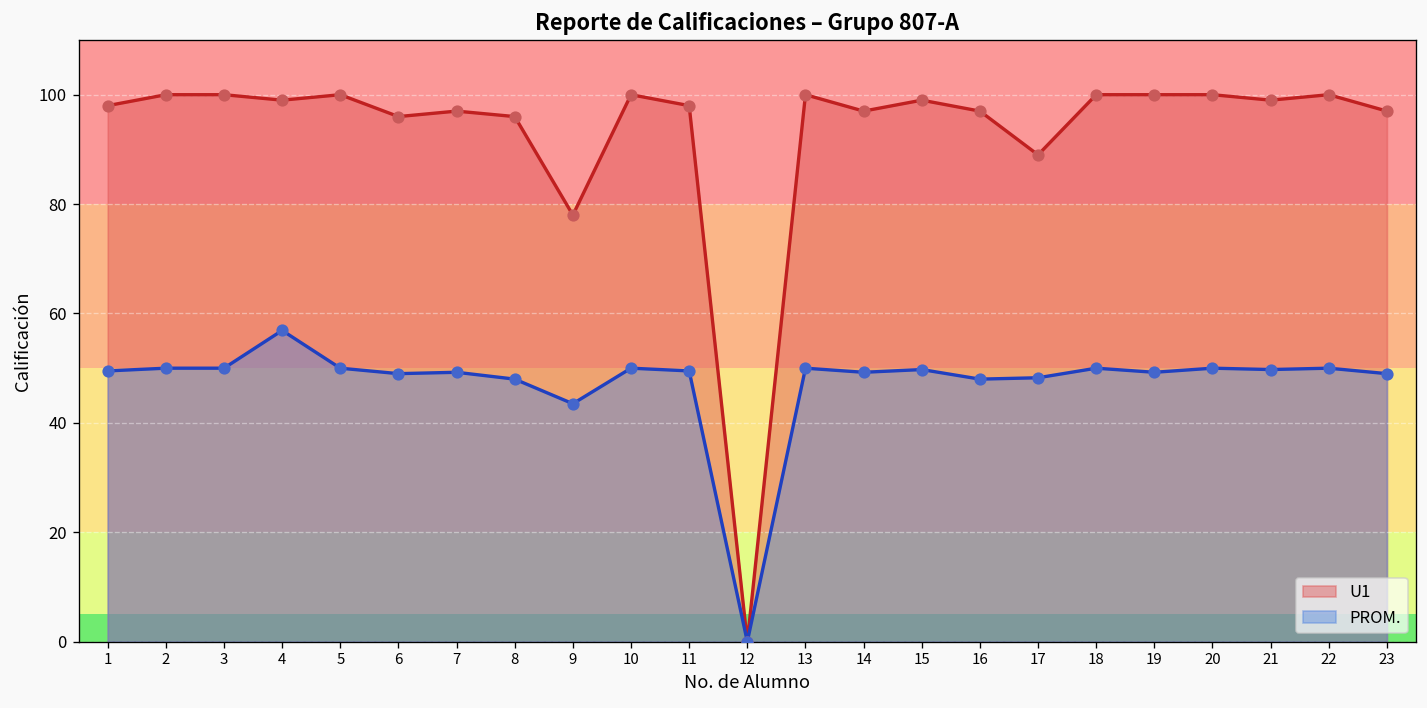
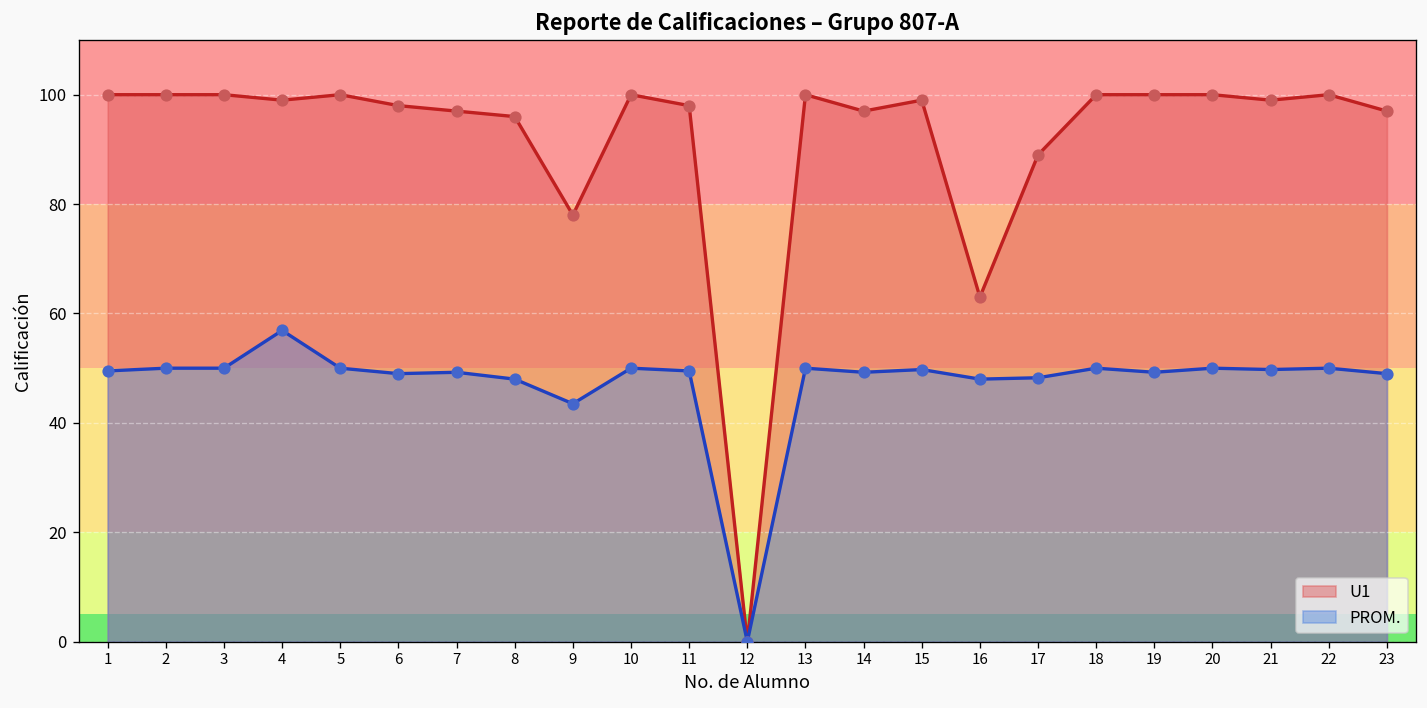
  {
    "U1": {
-     "1": 98,
+     "1": 100,
      "2": 100,
      "3": 100,
      "4": 99,
      "5": 100,
-     "6": 96,
+     "6": 98,
      "7": 97,
      "8": 96,
      "9": 78,
      "10": 100,
      "11": 98,
      "13": 100,
      "14": 97,
      "15": 99,
-     "16": 97,
+     "16": 63,
      "17": 89,
      "18": 100,
      "19": 100,
      "20": 100,
      "21": 99,
      "22": 100,
      "23": 97
    },
    "PROM.": {
      "1": 50,
      "2": 50,
      "3": 50,
      "4": 57,
      "5": 50,
      "6": 49,
      "7": 49,
      "8": 48,
      "9": 44,
      "10": 50,
      "11": 50,
      "13": 50,
      "14": 49,
      "15": 50,
      "16": 48,
      "17": 48,
      "18": 50,
      "19": 49,
      "20": 50,
      "21": 50,
      "22": 50,
      "23": 49
    }
  }
